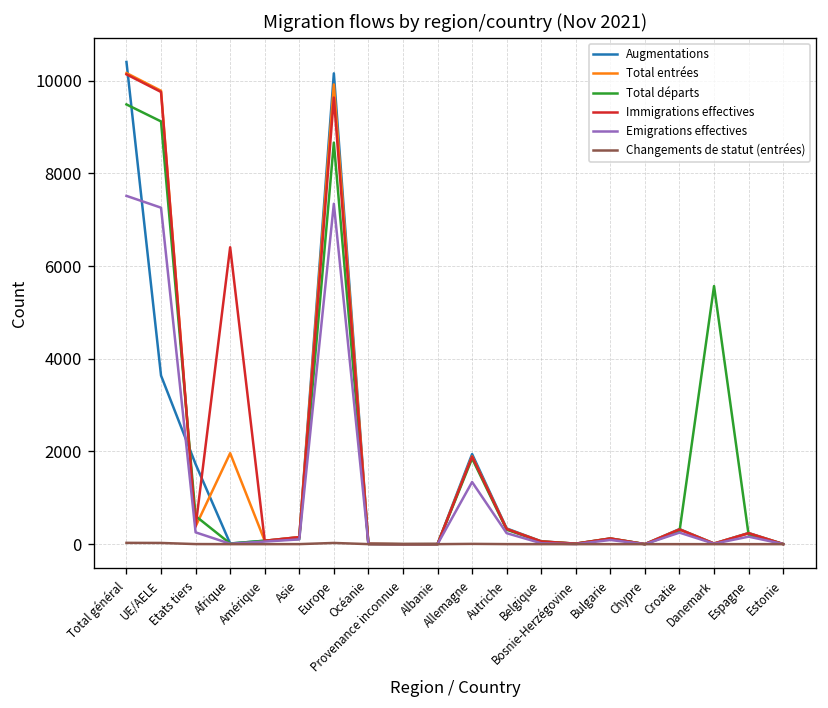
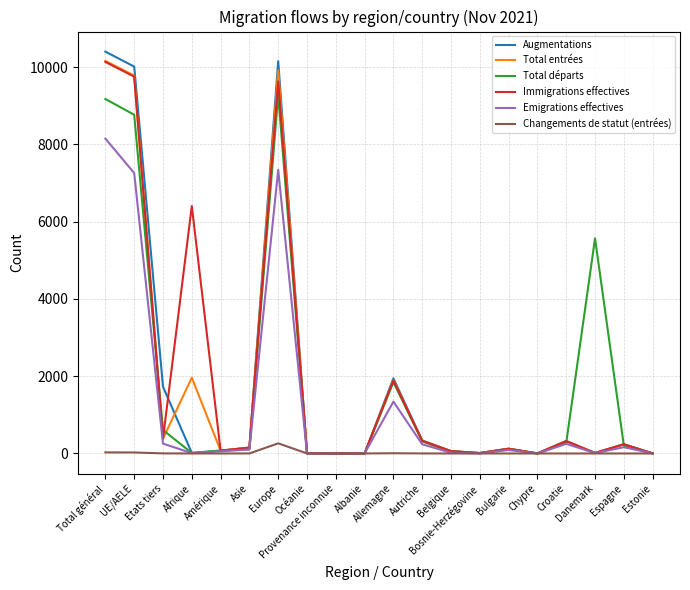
  {
    "Augmentations": {
      "Total général": 10400,
-     "UE/AELE": 3600,
+     "UE/AELE": 10000,
      "Etats tiers": 1700,
      "Europe": 10200
    },
    "Total entrées": {
      "Afrique": 2000,
      "Europe": 9900
    },
    "Total départs": {
-     "Total général": 9500,
-     "UE/AELE": 9100,
+     "Total général": 9200,
+     "UE/AELE": 8800,
      "Etats tiers": 600,
-     "Europe": 8700,
+     "Europe": 9300,
      "Danemark": 5600
    },
    "Immigrations effectives": {
      "Afrique": 6400,
      "Europe": 9600
    },
    "Emigrations effectives": {
-     "Total général": 7500,
+     "Total général": 8200,
      "UE/AELE": 7300,
      "Etats tiers": 300,
      "Europe": 7300,
      "Allemagne": 1300,
      "Autriche": 200
    },
    "Changements de statut (entrées)": {
      "Total général": 0,
      "UE/AELE": 0,
      "Etats tiers": 0,
      "Asie": 0,
-     "Europe": 0,
+     "Europe": 300,
      "Allemagne": 0,
      "Autriche": 0,
      "Bulgarie": 0,
      "Croatie": 0,
      "Espagne": 0
    }
  }
